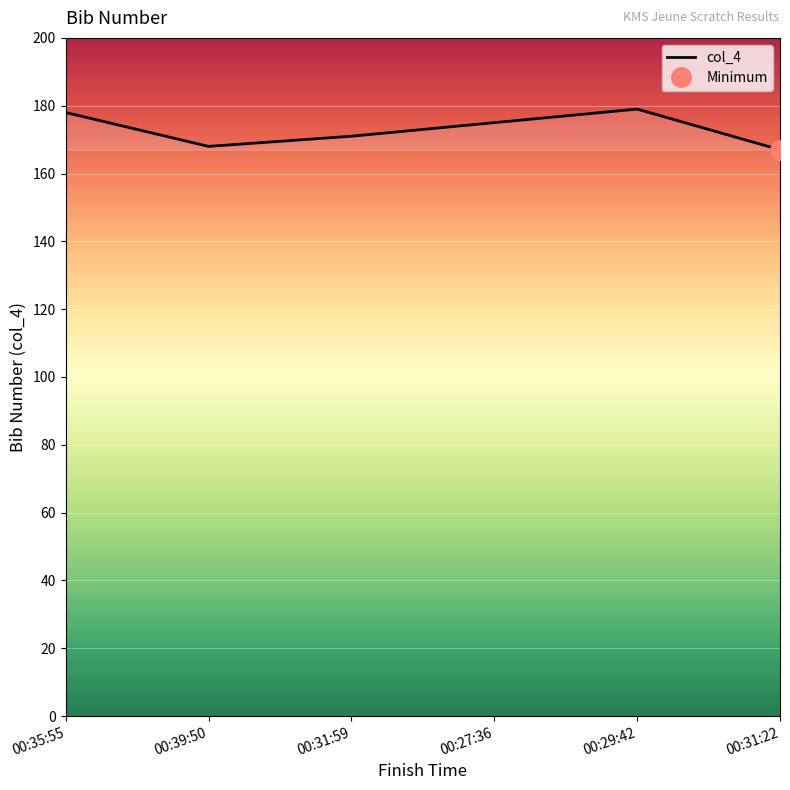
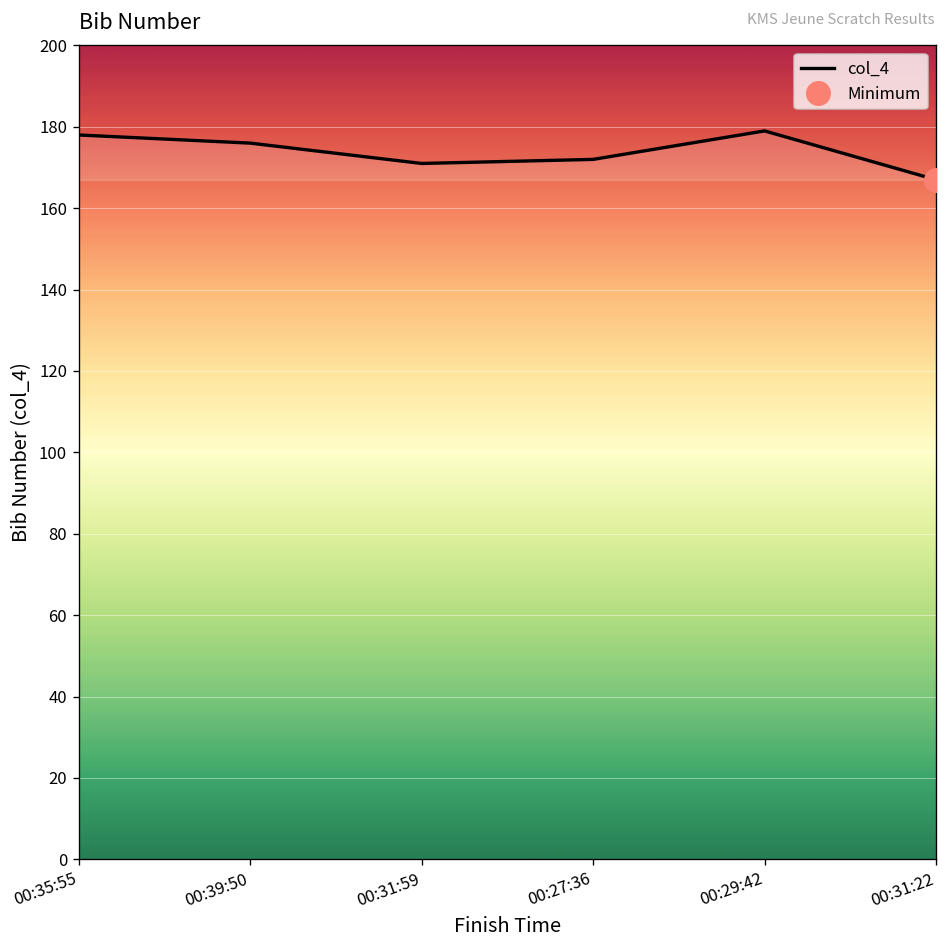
  {
    "col_4": {
      "00:35:55": 178,
-     "00:39:50": 168,
+     "00:39:50": 176,
      "00:31:59": 171,
-     "00:27:36": 175,
+     "00:27:36": 172,
      "00:29:42": 179
    }
  }
